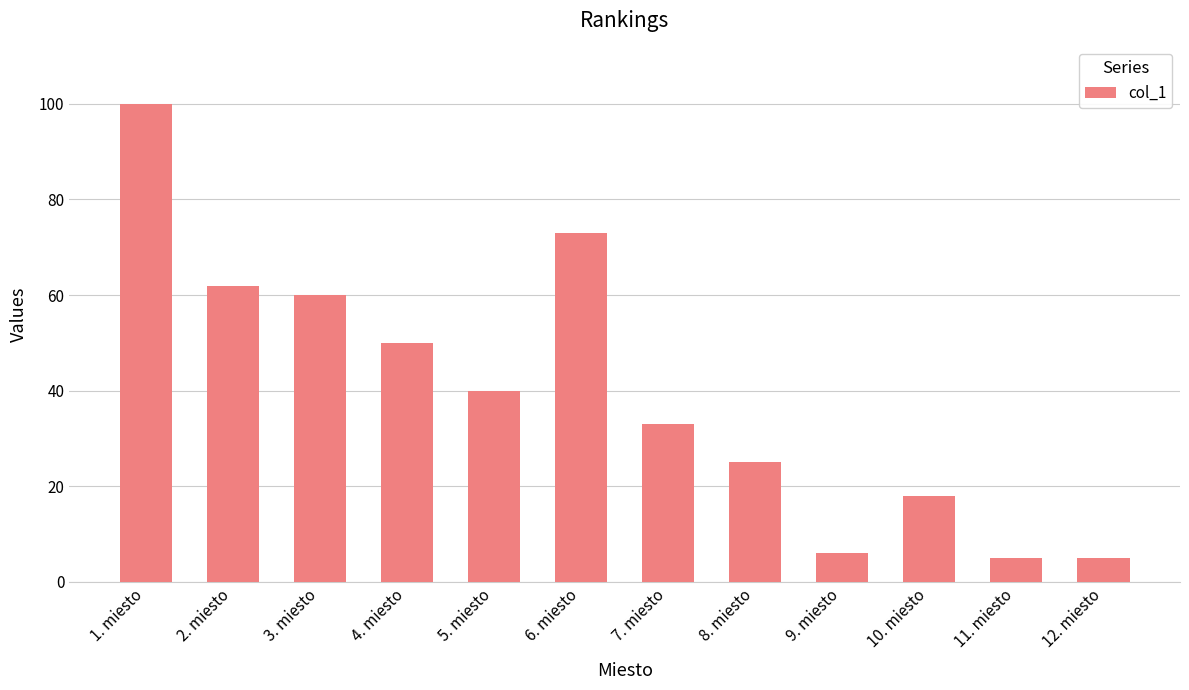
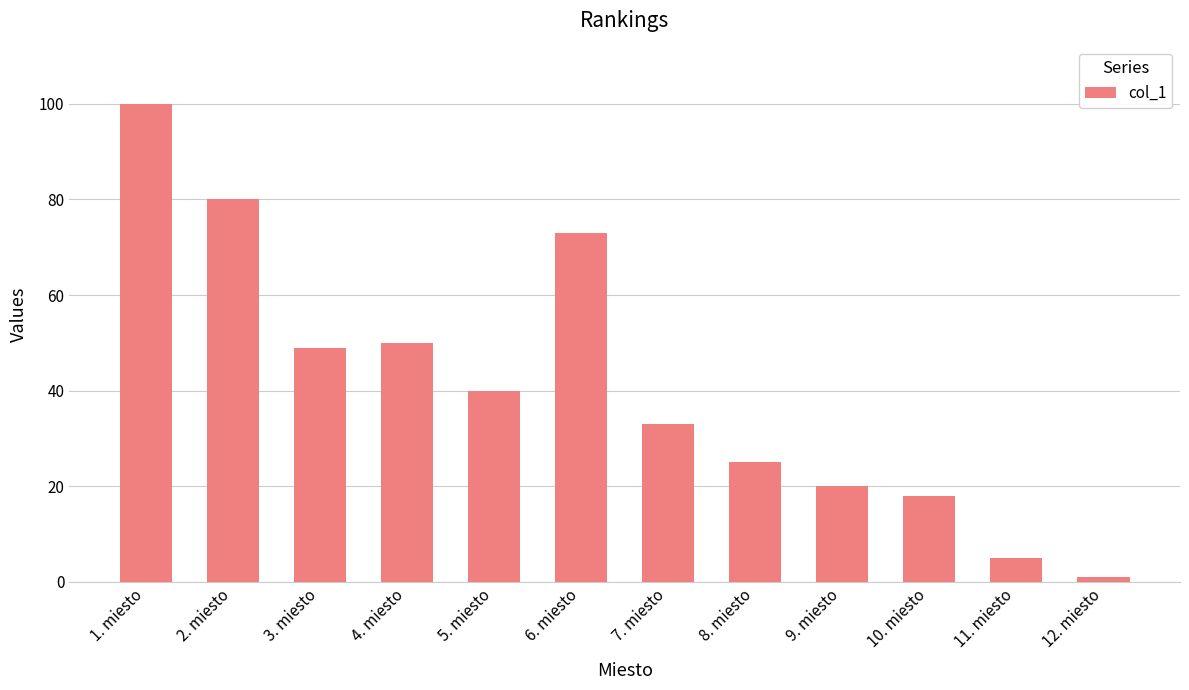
  {
    "1. miesto": 100,
-   "2. miesto": 62,
-   "3. miesto": 60,
+   "2. miesto": 80,
+   "3. miesto": 49,
    "4. miesto": 50,
    "5. miesto": 40,
    "6. miesto": 73,
    "7. miesto": 33,
    "8. miesto": 25,
-   "9. miesto": 6,
+   "9. miesto": 20,
    "10. miesto": 18,
    "11. miesto": 5,
-   "12. miesto": 5
+   "12. miesto": 1
  }
